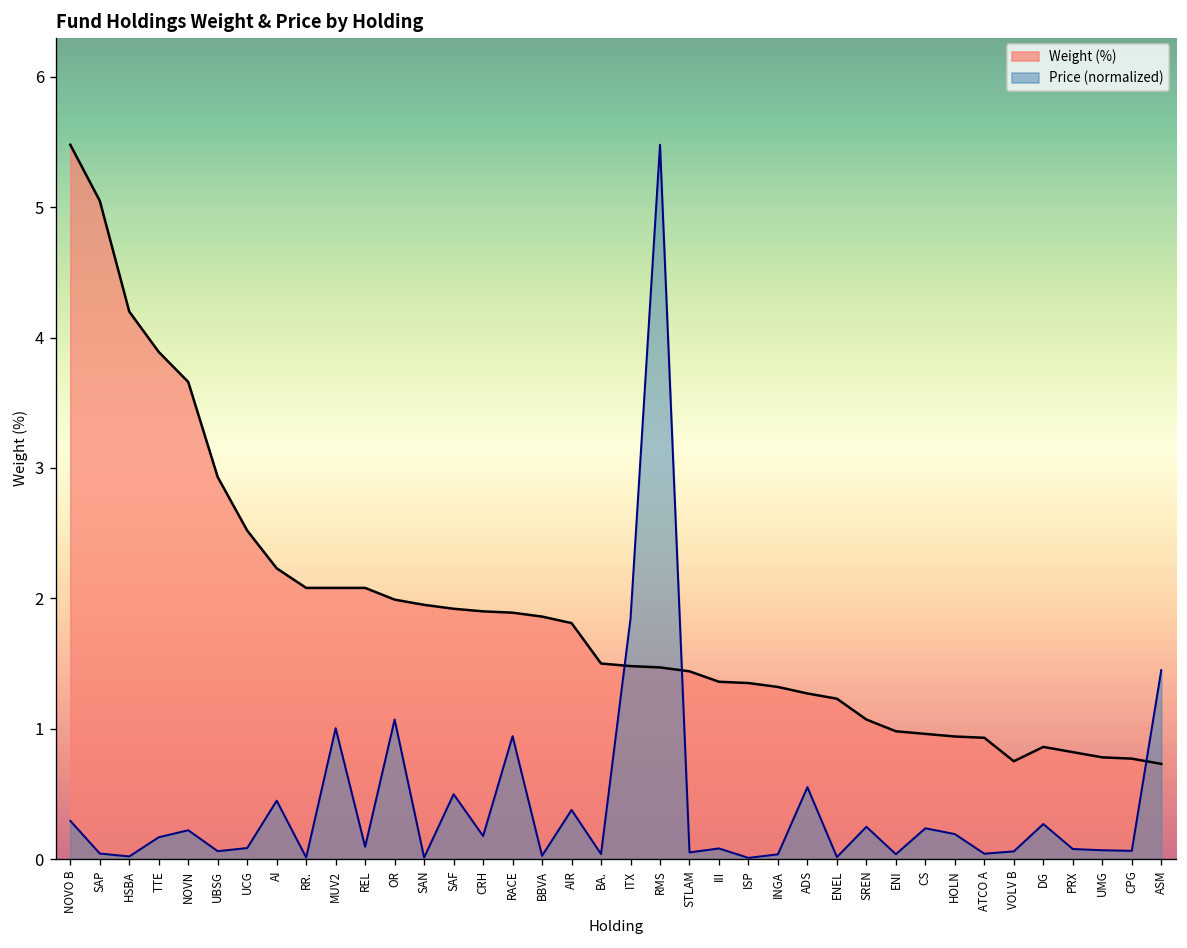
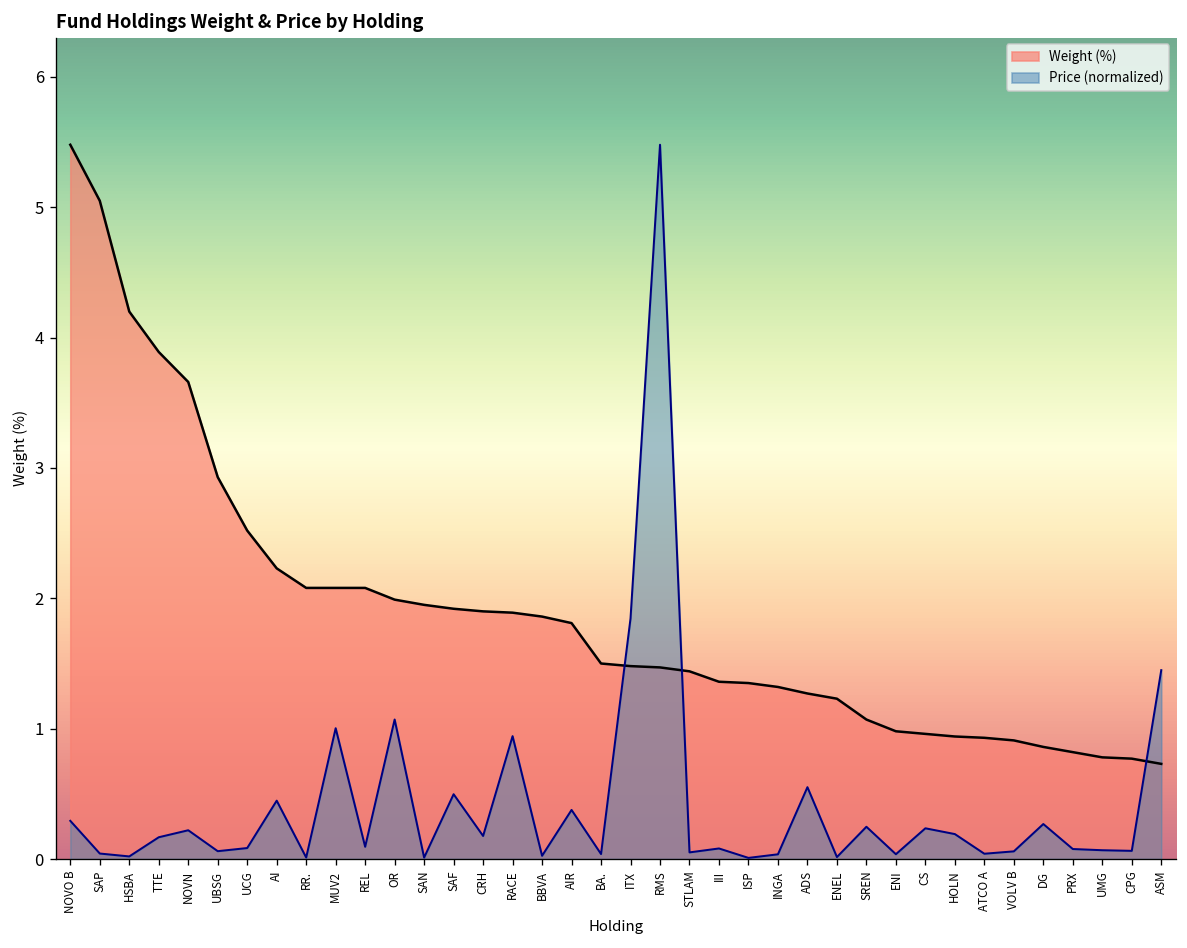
  {
    "Weight (%)": {
      "NOVO B": 5.48,
      "SAP": 5.05,
      "HSBA": 4.20,
      "TTE": 3.89,
      "NOVN": 3.66,
      "UBSG": 2.93,
      "UCG": 2.52,
      "AI": 2.23,
      "RR.": 2.08,
      "MUV2": 2.08,
      "REL": 2.08,
      "OR": 1.99,
      "SAN": 1.95,
      "SAF": 1.92,
      "CRH": 1.90,
      "RACE": 1.89,
      "BBVA": 1.86,
      "AIR": 1.81,
      "BA.": 1.50,
      "ITX": 1.48,
      "RMS": 1.47,
      "STLAM": 1.44,
      "III": 1.36,
      "ISP": 1.35,
      "INGA": 1.32,
      "ADS": 1.27,
      "ENEL": 1.23,
      "SREN": 1.07,
      "ENI": 0.98,
      "CS": 0.96,
      "HOLN": 0.94,
      "ATCO A": 0.93,
-     "VOLV B": 0.75,
+     "VOLV B": 0.91,
      "DG": 0.86,
      "PRX": 0.82,
      "UMG": 0.78,
      "CPG": 0.77,
      "ASM": 0.73
    },
    "Price (normalized)": {
      "NOVO B": 0.29,
      "SAP": 0.04,
      "HSBA": 0.02,
      "TTE": 0.17,
      "NOVN": 0.22,
      "UBSG": 0.06,
      "UCG": 0.08,
      "AI": 0.45,
      "RR.": 0.01,
      "MUV2": 1.00,
      "REL": 0.09,
      "OR": 1.07,
      "SAN": 0.01,
      "SAF": 0.50,
      "CRH": 0.18,
      "RACE": 0.94,
      "BBVA": 0.02,
      "AIR": 0.38,
      "BA.": 0.04,
      "ITX": 1.85,
      "RMS": 5.48,
      "STLAM": 0.05,
      "III": 0.08,
      "ISP": 0.01,
      "INGA": 0.04,
      "ADS": 0.55,
      "ENEL": 0.02,
      "SREN": 0.25,
      "ENI": 0.04,
      "CS": 0.24,
      "HOLN": 0.19,
      "ATCO A": 0.04,
      "VOLV B": 0.06,
      "DG": 0.27,
      "PRX": 0.08,
      "UMG": 0.07,
      "CPG": 0.06,
      "ASM": 1.45
    }
  }
